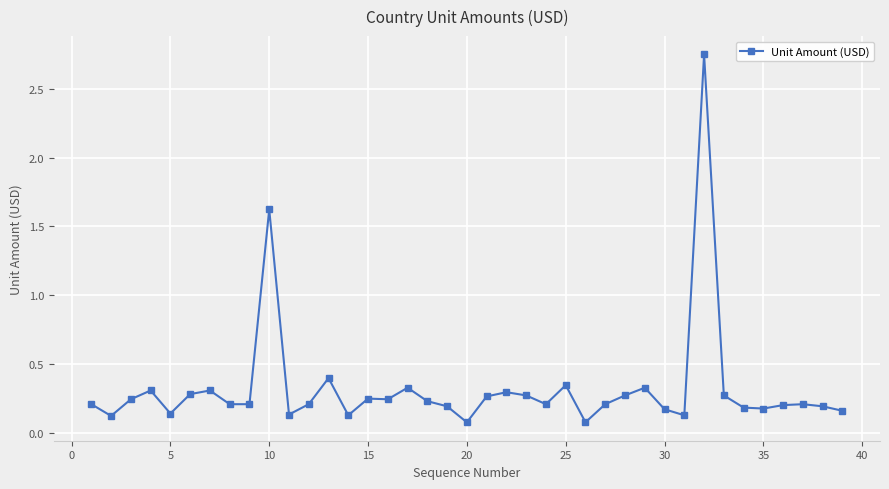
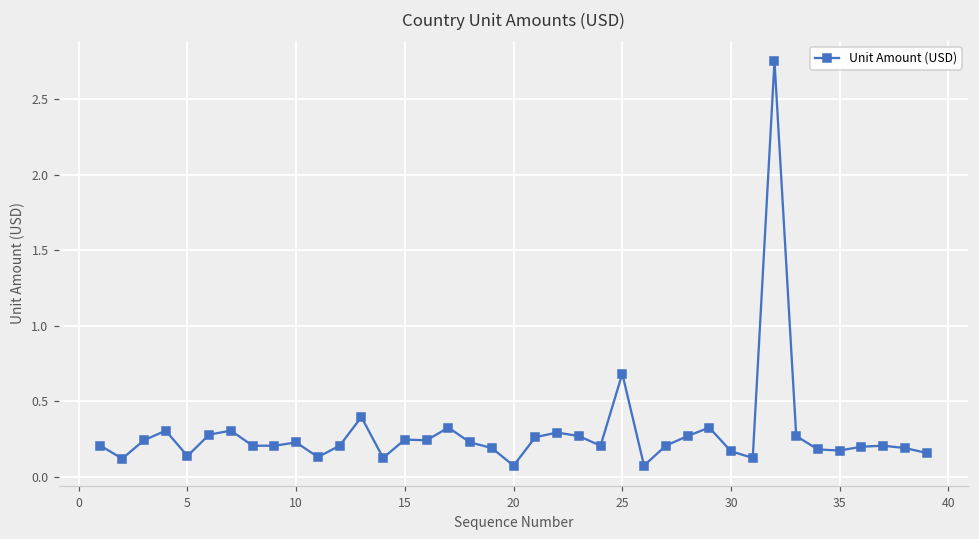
  {
    "5": 0.14,
-   "10": 1.62,
+   "10": 0.23,
    "15": 0.25,
    "20": 0.07,
-   "25": 0.35,
+   "25": 0.68,
    "30": 0.17,
    "35": 0.17
  }
